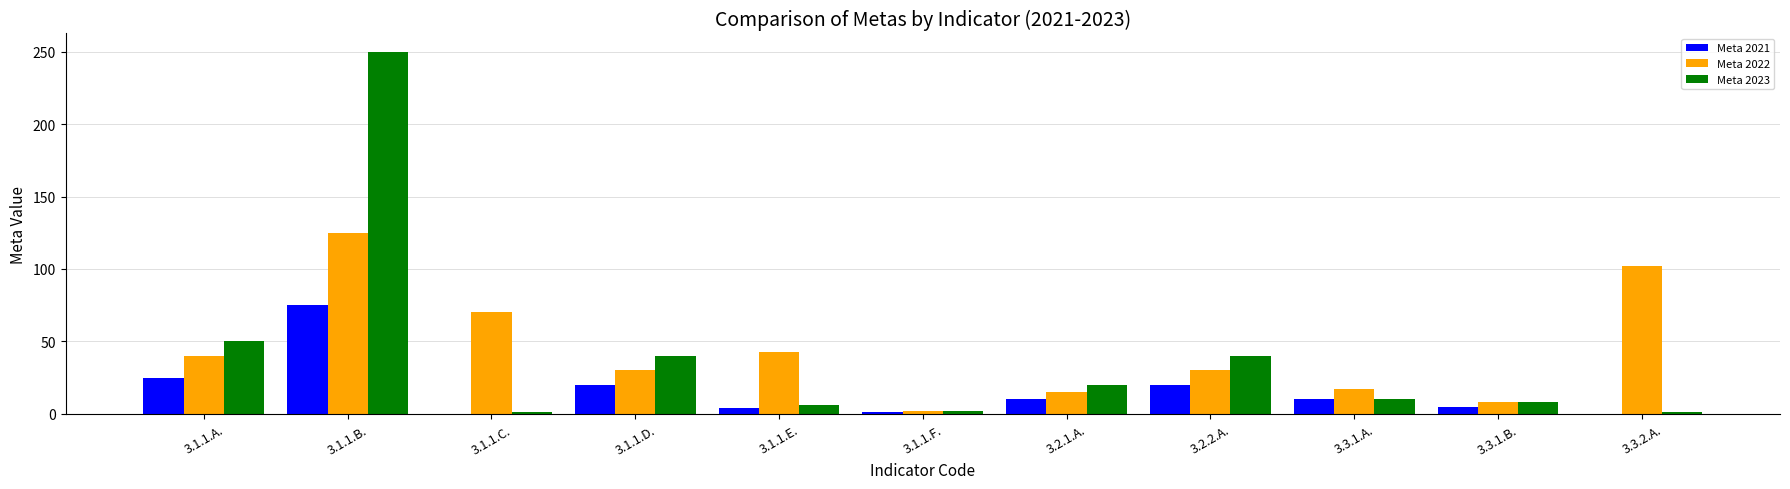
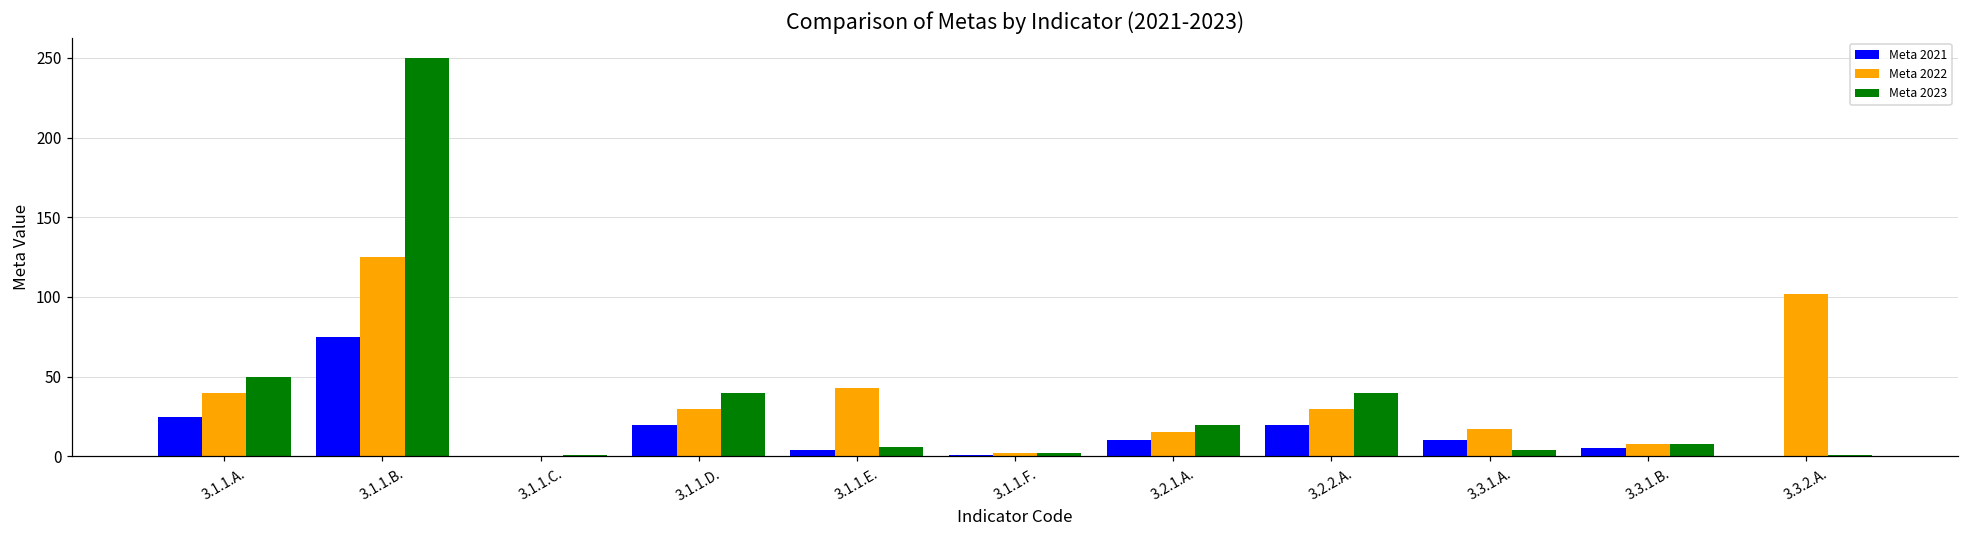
  {
    "Meta 2021": {
      "3.1.1.A.": 25,
      "3.1.1.B.": 75,
      "3.1.1.C.": 0,
      "3.1.1.D.": 20,
      "3.1.1.E.": 4,
      "3.2.1.A.": 10,
      "3.2.2.A.": 20,
      "3.3.1.A.": 10,
      "3.3.1.B.": 5,
      "3.3.2.A.": 0
    },
    "Meta 2022": {
      "3.1.1.A.": 40,
      "3.1.1.B.": 125,
-     "3.1.1.C.": 70,
+     "3.1.1.C.": 0,
      "3.1.1.D.": 30,
      "3.1.1.E.": 43,
      "3.1.1.F.": 2,
      "3.2.1.A.": 15,
      "3.2.2.A.": 30,
      "3.3.1.A.": 17,
      "3.3.1.B.": 8,
      "3.3.2.A.": 102
    },
    "Meta 2023": {
      "3.1.1.A.": 50,
      "3.1.1.B.": 250,
      "3.1.1.D.": 40,
      "3.1.1.E.": 6,
      "3.1.1.F.": 2,
      "3.2.1.A.": 20,
      "3.2.2.A.": 40,
-     "3.3.1.A.": 10,
+     "3.3.1.A.": 4,
      "3.3.1.B.": 8
    }
  }
